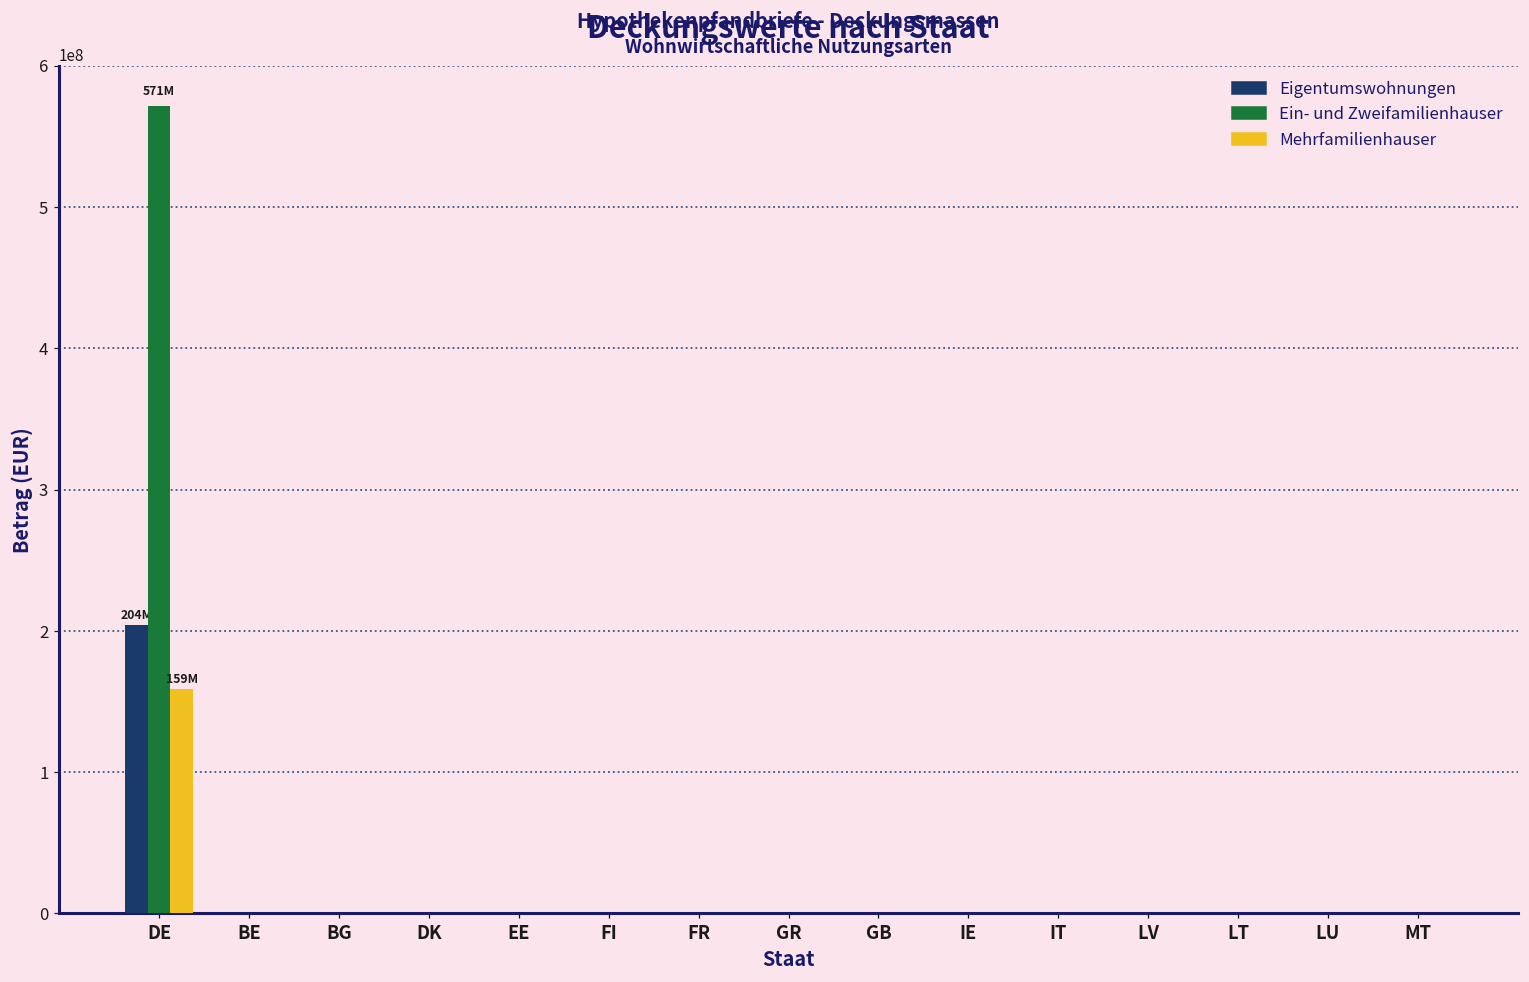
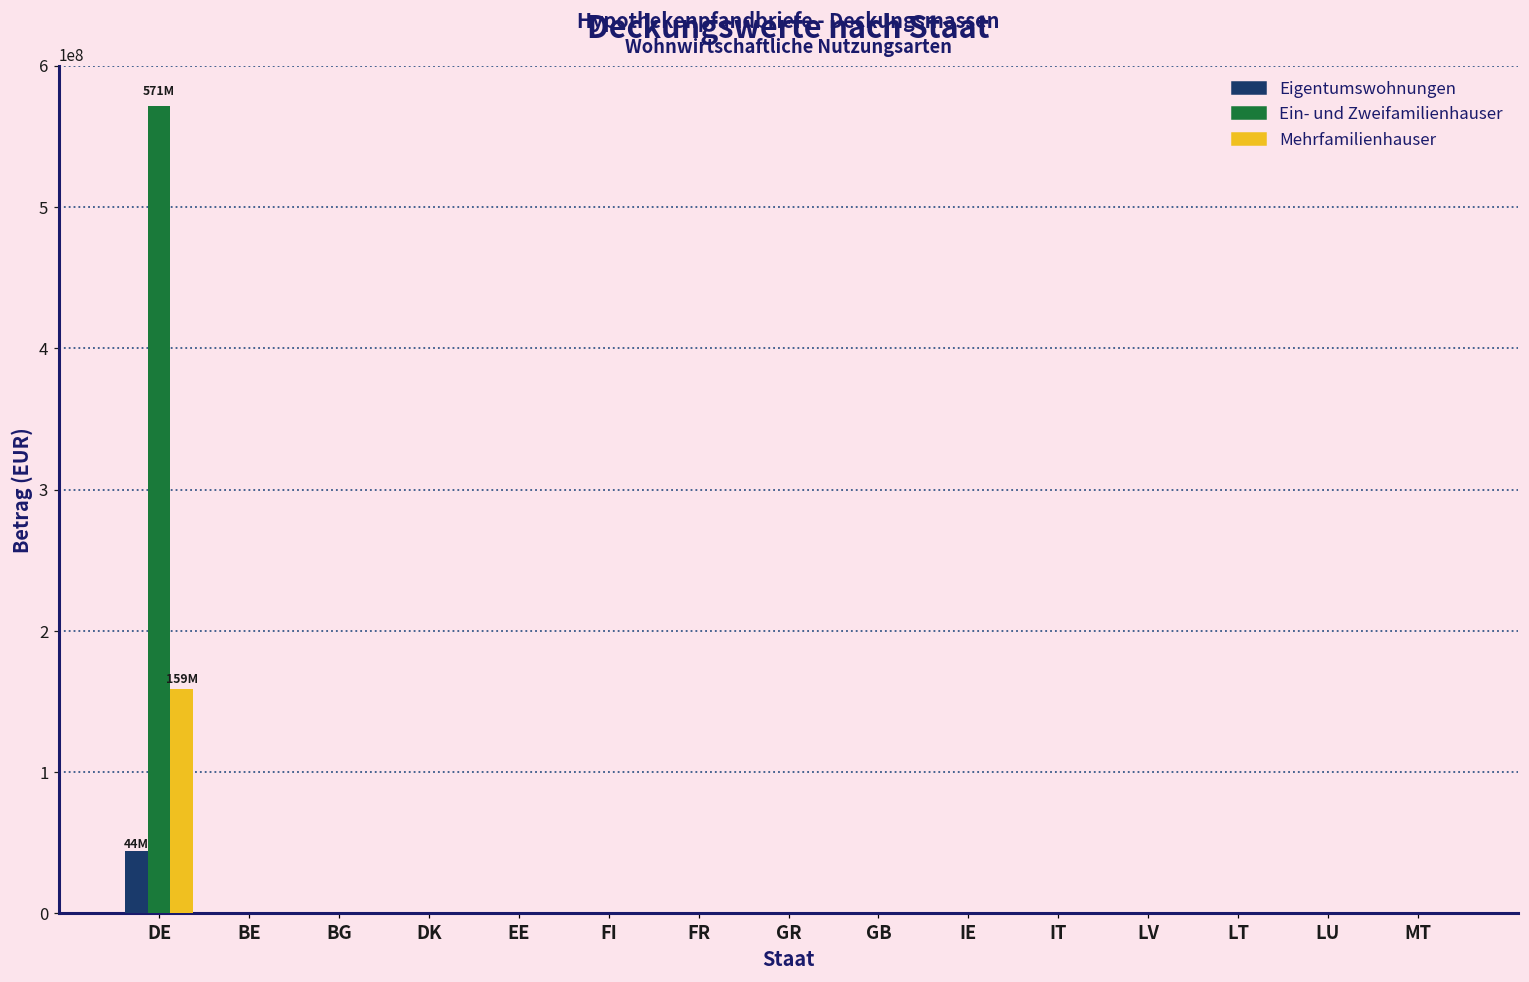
  {
    "Eigentumswohnungen": {
-     "DE": "204M"
+     "DE": "44M"
    },
    "Ein- und Zweifamilienhauser": {
      "DE": "571M"
    },
    "Mehrfamilienhauser": {
      "DE": "159M"
    }
  }
